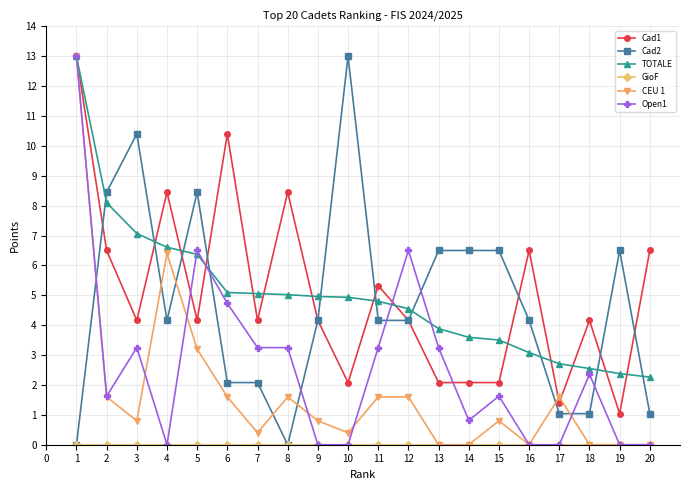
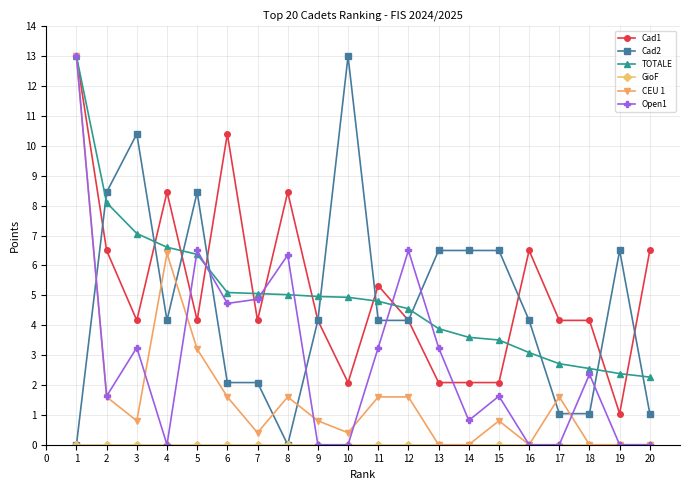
  {
    "Cad1": {
      "2": 6.5,
      "3": 4.2,
      "4": 8.5,
      "5": 4.2,
      "6": 10.4,
      "7": 4.2,
      "8": 8.5,
      "10": 2.1,
      "11": 5.3,
      "13": 2.1,
      "14": 2.1,
      "15": 2.1,
      "16": 6.5,
-     "17": 1.4,
+     "17": 4.2,
      "18": 4.2,
      "19": 1.0,
      "20": 6.5
    },
    "Open1": {
      "3": 3.3,
      "5": 6.5,
      "6": 4.7,
-     "7": 3.3,
-     "8": 3.3,
+     "7": 4.9,
+     "8": 6.3,
      "11": 3.3,
      "12": 6.5,
      "13": 3.3,
      "14": 0.8,
      "15": 1.6,
      "18": 2.4
    }
  }
